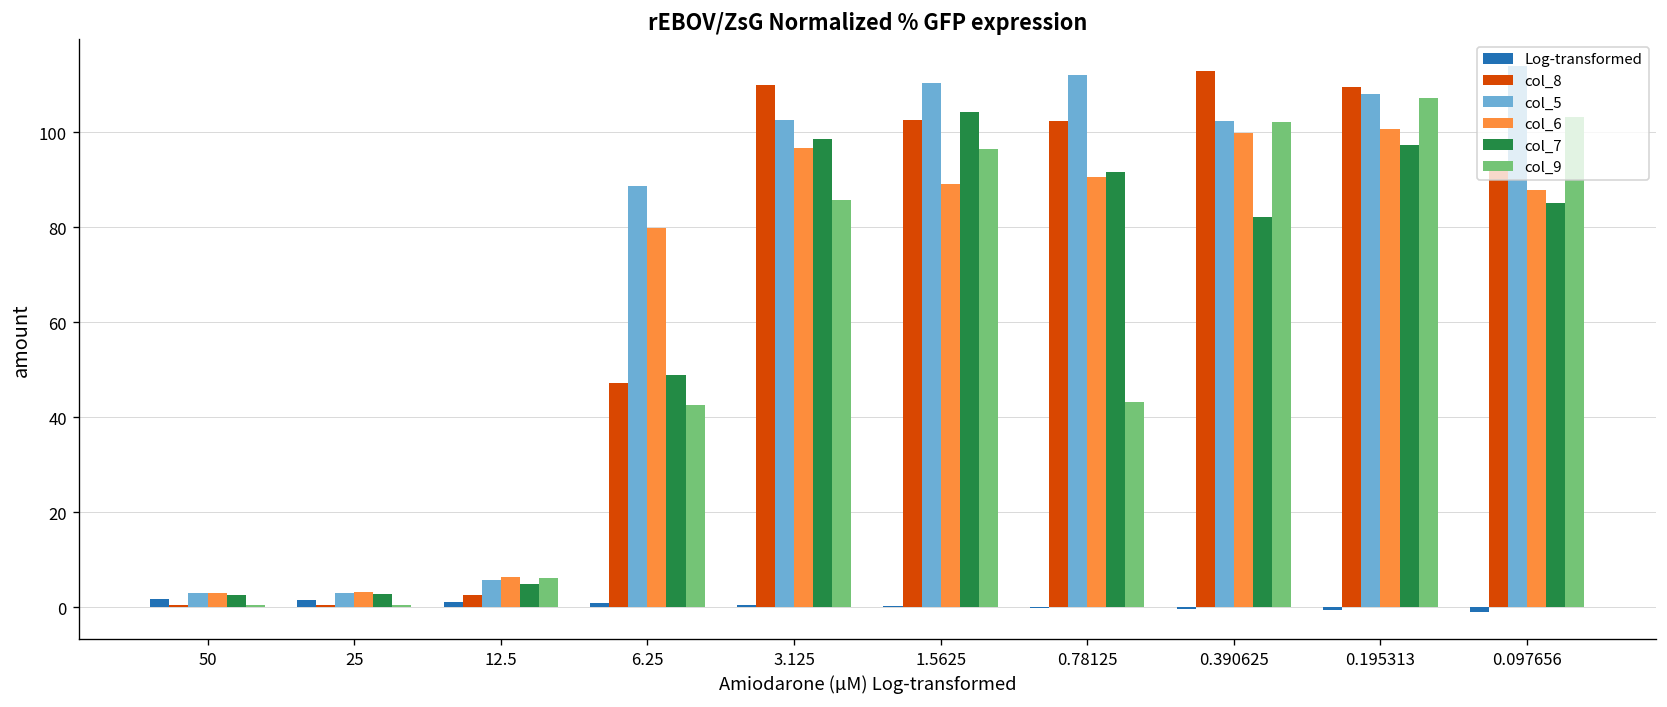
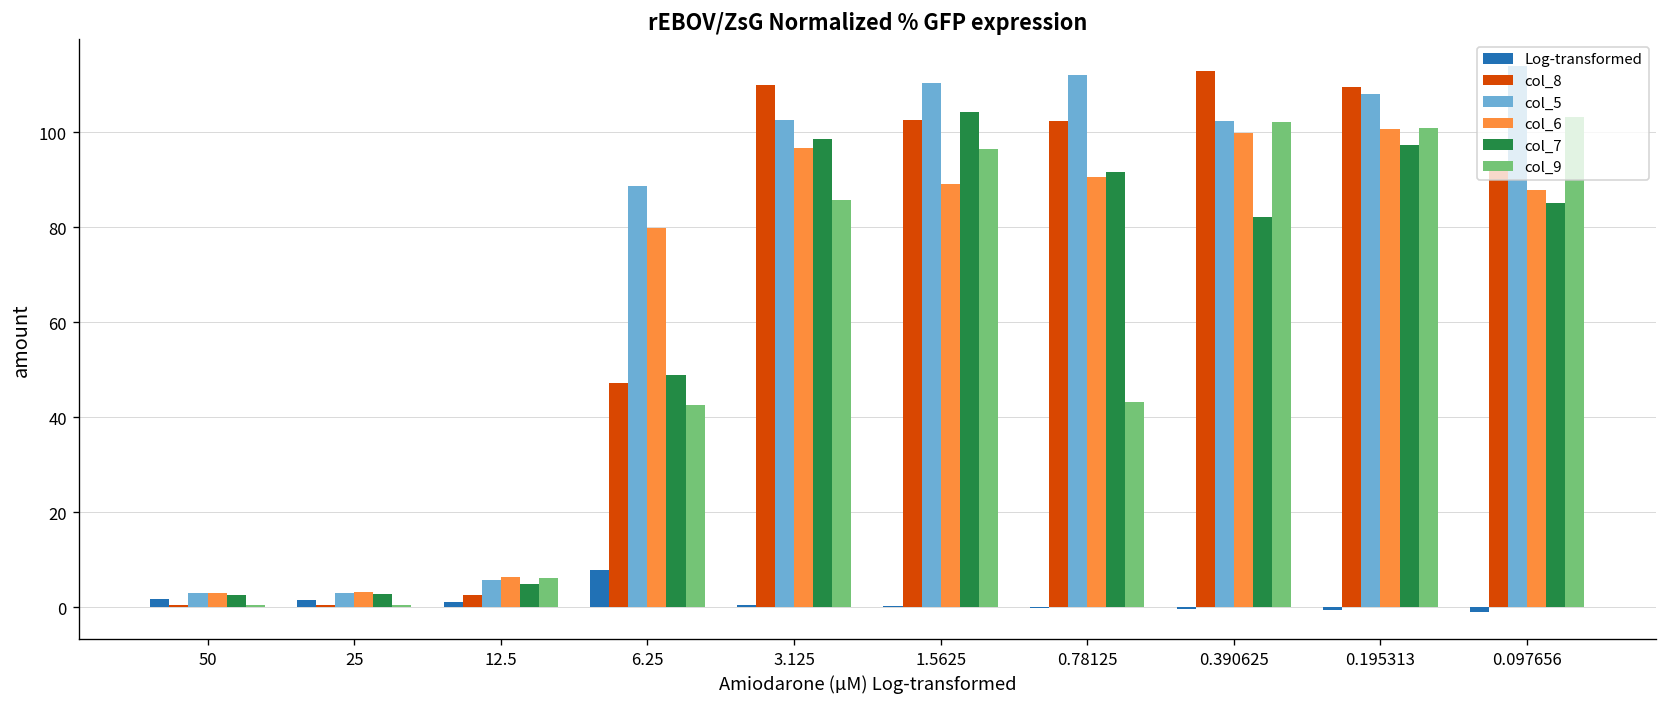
  {
    "Log-transformed": {
      "50": 2,
      "25": 1,
      "12.5": 1,
-     "6.25": 1,
+     "6.25": 8,
      "0.195313": -1,
      "0.097656": -1
    },
    "col_8": {
      "12.5": 3,
      "6.25": 47,
      "3.125": 110,
      "1.5625": 103,
      "0.78125": 102,
      "0.390625": 113,
      "0.195313": 110
    },
    "col_5": {
      "50": 3,
      "25": 3,
      "12.5": 6,
      "6.25": 89,
      "3.125": 103,
      "1.5625": 110,
      "0.78125": 112,
      "0.390625": 103,
      "0.195313": 108
    },
    "col_6": {
      "50": 3,
      "25": 3,
      "12.5": 6,
      "6.25": 80,
      "3.125": 97,
      "1.5625": 89,
      "0.78125": 91,
      "0.390625": 100,
      "0.195313": 101,
      "0.097656": 88
    },
    "col_7": {
      "50": 2,
      "25": 3,
      "12.5": 5,
      "6.25": 49,
      "3.125": 99,
      "1.5625": 104,
      "0.78125": 92,
      "0.390625": 82,
      "0.195313": 97,
      "0.097656": 85
    },
    "col_9": {
      "12.5": 6,
      "6.25": 43,
      "3.125": 86,
      "1.5625": 96,
      "0.78125": 43,
      "0.390625": 102,
-     "0.195313": 107
+     "0.195313": 101
    }
  }
